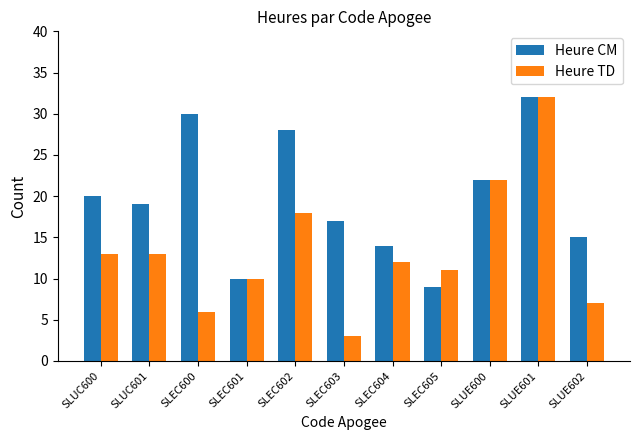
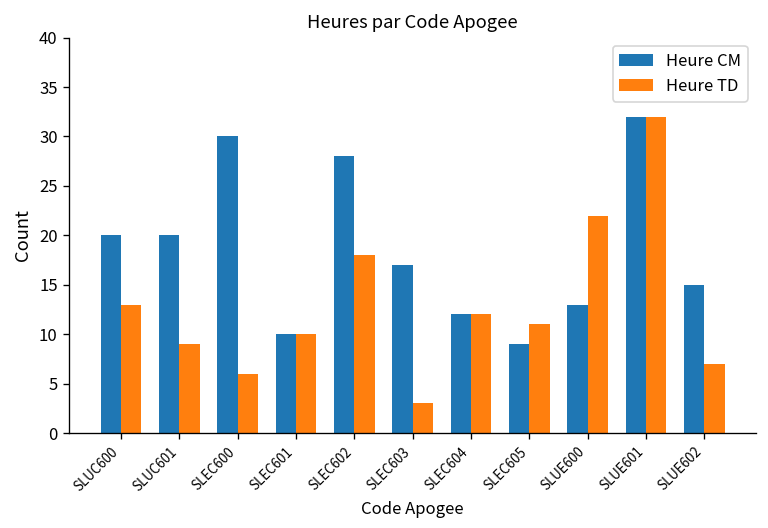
  {
    "Heure CM": {
      "SLUC600": 20,
-     "SLUC601": 19,
+     "SLUC601": 20,
      "SLEC600": 30,
      "SLEC601": 10,
      "SLEC602": 28,
      "SLEC603": 17,
-     "SLEC604": 14,
+     "SLEC604": 12,
      "SLEC605": 9,
-     "SLUE600": 22,
+     "SLUE600": 13,
      "SLUE601": 32,
      "SLUE602": 15
    },
    "Heure TD": {
      "SLUC600": 13,
-     "SLUC601": 13,
+     "SLUC601": 9,
      "SLEC600": 6,
      "SLEC601": 10,
      "SLEC602": 18,
      "SLEC603": 3,
      "SLEC604": 12,
      "SLEC605": 11,
      "SLUE600": 22,
      "SLUE601": 32,
      "SLUE602": 7
    }
  }
